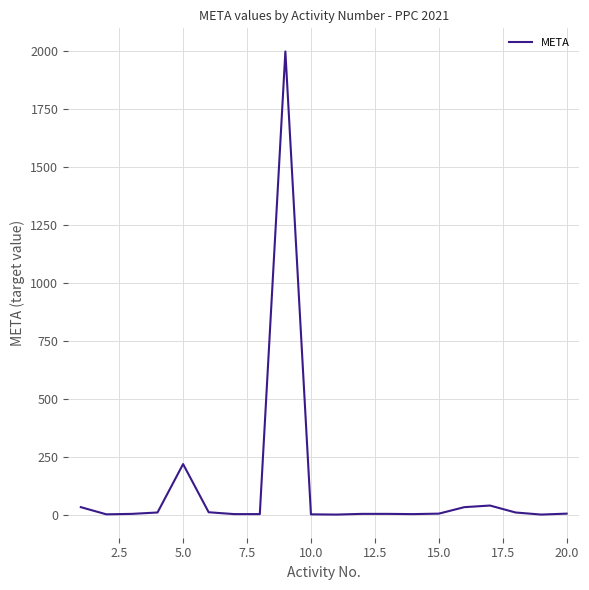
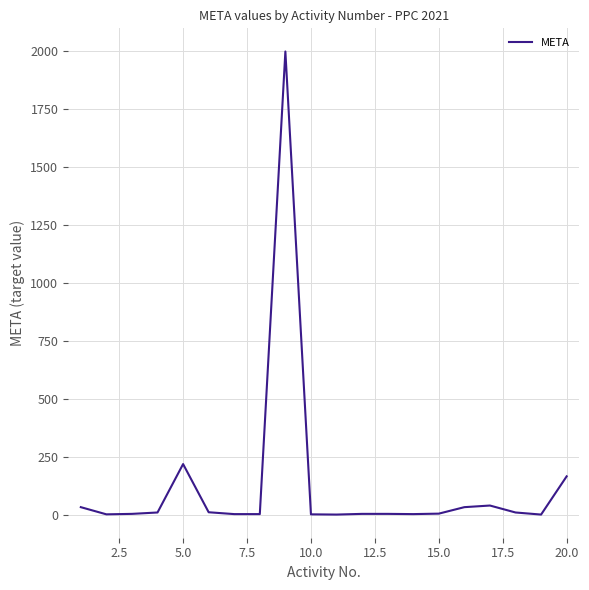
  {
    "5.0": 220,
    "10.0": 0,
    "15.0": 10,
-   "20.0": 10
+   "20.0": 170
  }
